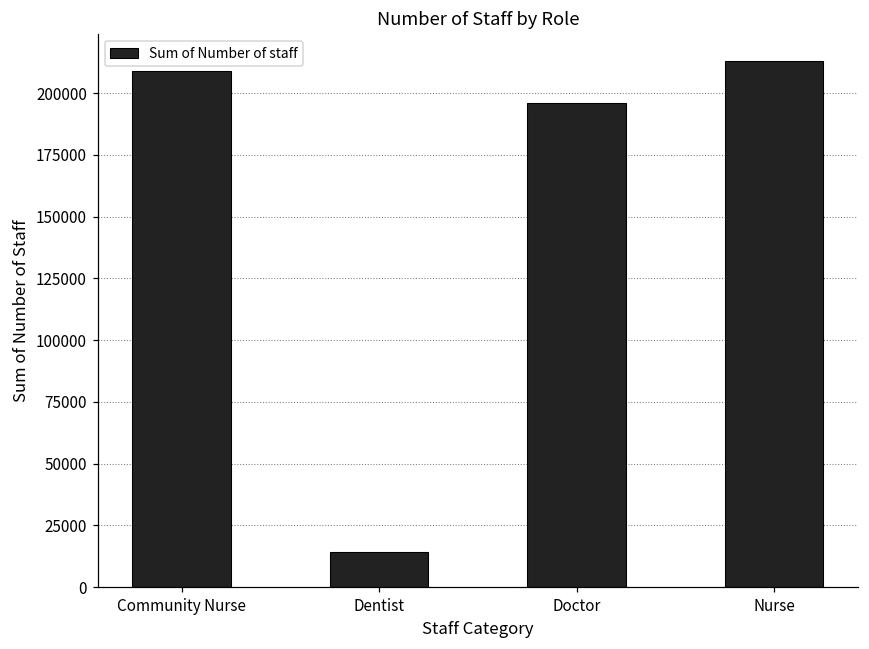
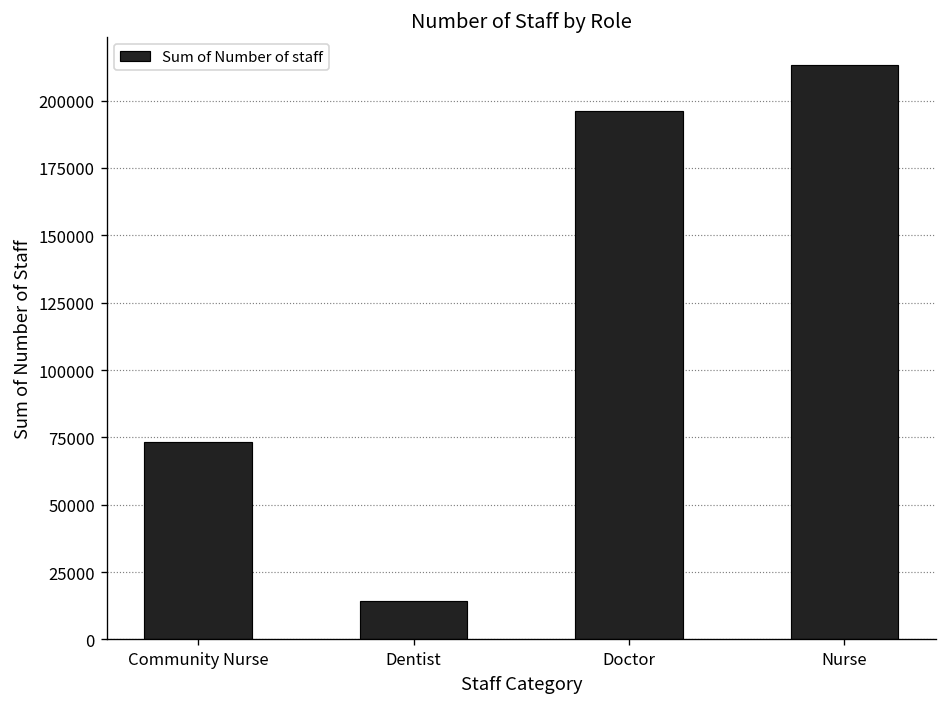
  {
-   "Community Nurse": 209000,
+   "Community Nurse": 73000,
    "Dentist": 14000,
    "Doctor": 196000,
    "Nurse": 213000
  }
